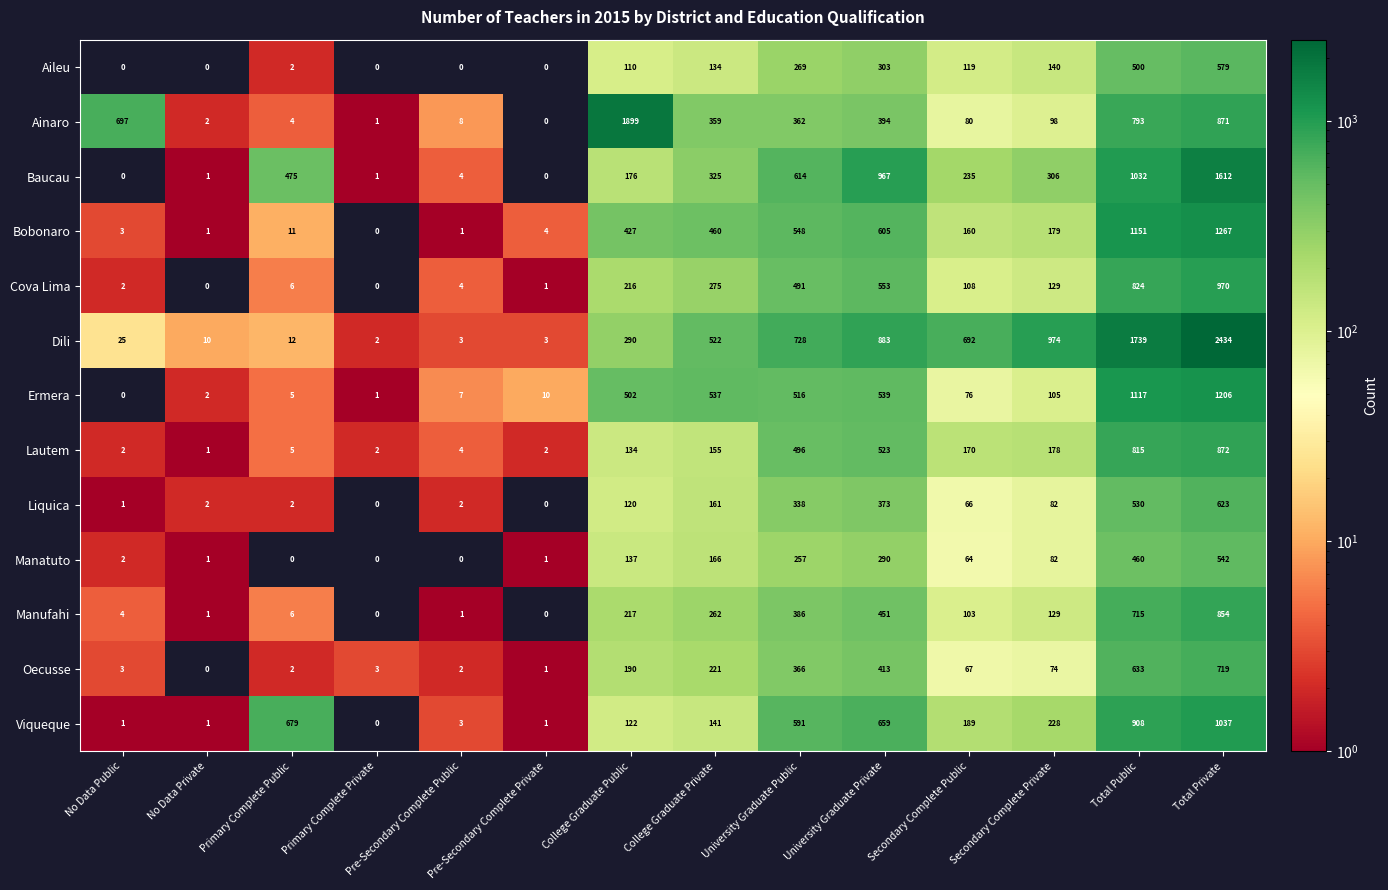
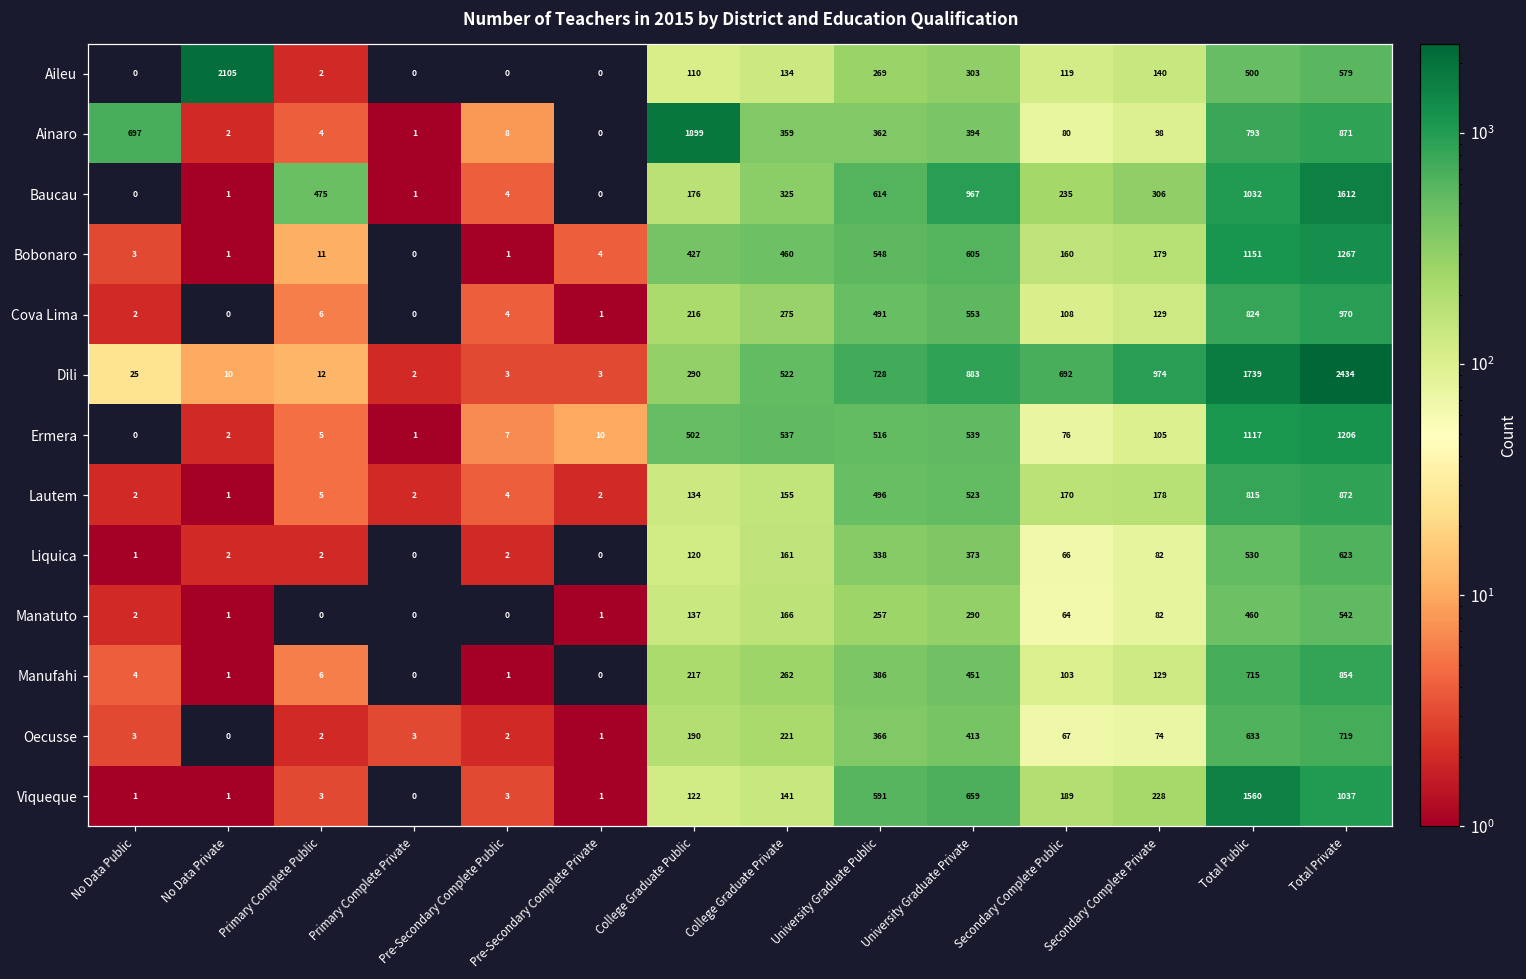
  {
    "Aileu": {
      "No Data Public": 0,
-     "No Data Private": 0,
+     "No Data Private": 2105,
      "Primary Complete Public": 2,
      "Primary Complete Private": 0,
      "Pre-Secondary Complete Public": 0,
      "Pre-Secondary Complete Private": 0,
      "College Graduate Public": 110,
      "College Graduate Private": 134,
      "University Graduate Public": 269,
      "University Graduate Private": 303,
      "Secondary Complete Public": 119,
      "Secondary Complete Private": 140,
      "Total Public": 500,
      "Total Private": 579
    },
    "Ainaro": {
      "No Data Public": 697,
      "No Data Private": 2,
      "Primary Complete Public": 4,
      "Primary Complete Private": 1,
      "Pre-Secondary Complete Public": 8,
      "Pre-Secondary Complete Private": 0,
      "College Graduate Public": 1899,
      "College Graduate Private": 359,
      "University Graduate Public": 362,
      "University Graduate Private": 394,
      "Secondary Complete Public": 80,
      "Secondary Complete Private": 98,
      "Total Public": 793,
      "Total Private": 871
    },
    "Baucau": {
      "No Data Public": 0,
      "No Data Private": 1,
      "Primary Complete Public": 475,
      "Primary Complete Private": 1,
      "Pre-Secondary Complete Public": 4,
      "Pre-Secondary Complete Private": 0,
      "College Graduate Public": 176,
      "College Graduate Private": 325,
      "University Graduate Public": 614,
      "University Graduate Private": 967,
      "Secondary Complete Public": 235,
      "Secondary Complete Private": 306,
      "Total Public": 1032,
      "Total Private": 1612
    },
    "Bobonaro": {
      "No Data Public": 3,
      "No Data Private": 1,
      "Primary Complete Public": 11,
      "Primary Complete Private": 0,
      "Pre-Secondary Complete Public": 1,
      "Pre-Secondary Complete Private": 4,
      "College Graduate Public": 427,
      "College Graduate Private": 460,
      "University Graduate Public": 548,
      "University Graduate Private": 605,
      "Secondary Complete Public": 160,
      "Secondary Complete Private": 179,
      "Total Public": 1151,
      "Total Private": 1267
    },
    "Cova Lima": {
      "No Data Public": 2,
      "No Data Private": 0,
      "Primary Complete Public": 6,
      "Primary Complete Private": 0,
      "Pre-Secondary Complete Public": 4,
      "Pre-Secondary Complete Private": 1,
      "College Graduate Public": 216,
      "College Graduate Private": 275,
      "University Graduate Public": 491,
      "University Graduate Private": 553,
      "Secondary Complete Public": 108,
      "Secondary Complete Private": 129,
      "Total Public": 824,
      "Total Private": 970
    },
    "Dili": {
      "No Data Public": 25,
      "No Data Private": 10,
      "Primary Complete Public": 12,
      "Primary Complete Private": 2,
      "Pre-Secondary Complete Public": 3,
      "Pre-Secondary Complete Private": 3,
      "College Graduate Public": 290,
      "College Graduate Private": 522,
      "University Graduate Public": 728,
      "University Graduate Private": 883,
      "Secondary Complete Public": 692,
      "Secondary Complete Private": 974,
      "Total Public": 1739,
      "Total Private": 2434
    },
    "Ermera": {
      "No Data Public": 0,
      "No Data Private": 2,
      "Primary Complete Public": 5,
      "Primary Complete Private": 1,
      "Pre-Secondary Complete Public": 7,
      "Pre-Secondary Complete Private": 10,
      "College Graduate Public": 502,
      "College Graduate Private": 537,
      "University Graduate Public": 516,
      "University Graduate Private": 539,
      "Secondary Complete Public": 76,
      "Secondary Complete Private": 105,
      "Total Public": 1117,
      "Total Private": 1206
    },
    "Lautem": {
      "No Data Public": 2,
      "No Data Private": 1,
      "Primary Complete Public": 5,
      "Primary Complete Private": 2,
      "Pre-Secondary Complete Public": 4,
      "Pre-Secondary Complete Private": 2,
      "College Graduate Public": 134,
      "College Graduate Private": 155,
      "University Graduate Public": 496,
      "University Graduate Private": 523,
      "Secondary Complete Public": 170,
      "Secondary Complete Private": 178,
      "Total Public": 815,
      "Total Private": 872
    },
    "Liquica": {
      "No Data Public": 1,
      "No Data Private": 2,
      "Primary Complete Public": 2,
      "Primary Complete Private": 0,
      "Pre-Secondary Complete Public": 2,
      "Pre-Secondary Complete Private": 0,
      "College Graduate Public": 120,
      "College Graduate Private": 161,
      "University Graduate Public": 338,
      "University Graduate Private": 373,
      "Secondary Complete Public": 66,
      "Secondary Complete Private": 82,
      "Total Public": 530,
      "Total Private": 623
    },
    "Manatuto": {
      "No Data Public": 2,
      "No Data Private": 1,
      "Primary Complete Public": 0,
      "Primary Complete Private": 0,
      "Pre-Secondary Complete Public": 0,
      "Pre-Secondary Complete Private": 1,
      "College Graduate Public": 137,
      "College Graduate Private": 166,
      "University Graduate Public": 257,
      "University Graduate Private": 290,
      "Secondary Complete Public": 64,
      "Secondary Complete Private": 82,
      "Total Public": 460,
      "Total Private": 542
    },
    "Manufahi": {
      "No Data Public": 4,
      "No Data Private": 1,
      "Primary Complete Public": 6,
      "Primary Complete Private": 0,
      "Pre-Secondary Complete Public": 1,
      "Pre-Secondary Complete Private": 0,
      "College Graduate Public": 217,
      "College Graduate Private": 262,
      "University Graduate Public": 386,
      "University Graduate Private": 451,
      "Secondary Complete Public": 103,
      "Secondary Complete Private": 129,
      "Total Public": 715,
      "Total Private": 854
    },
    "Oecusse": {
      "No Data Public": 3,
      "No Data Private": 0,
      "Primary Complete Public": 2,
      "Primary Complete Private": 3,
      "Pre-Secondary Complete Public": 2,
      "Pre-Secondary Complete Private": 1,
      "College Graduate Public": 190,
      "College Graduate Private": 221,
      "University Graduate Public": 366,
      "University Graduate Private": 413,
      "Secondary Complete Public": 67,
      "Secondary Complete Private": 74,
      "Total Public": 633,
      "Total Private": 719
    },
    "Viqueque": {
      "No Data Public": 1,
      "No Data Private": 1,
-     "Primary Complete Public": 679,
+     "Primary Complete Public": 3,
      "Primary Complete Private": 0,
      "Pre-Secondary Complete Public": 3,
      "Pre-Secondary Complete Private": 1,
      "College Graduate Public": 122,
      "College Graduate Private": 141,
      "University Graduate Public": 591,
      "University Graduate Private": 659,
      "Secondary Complete Public": 189,
      "Secondary Complete Private": 228,
-     "Total Public": 908,
+     "Total Public": 1560,
      "Total Private": 1037
    }
  }
